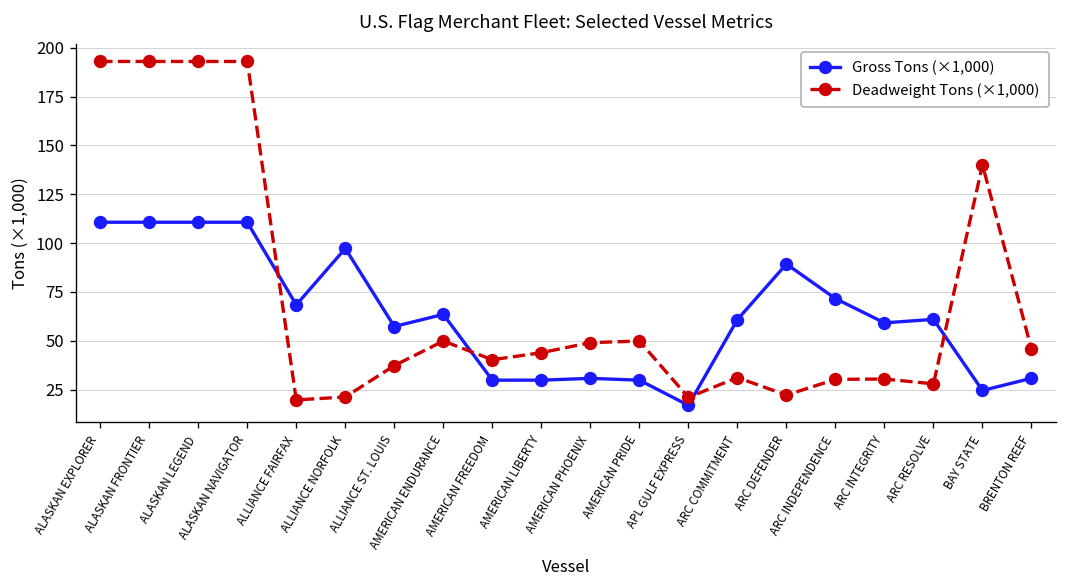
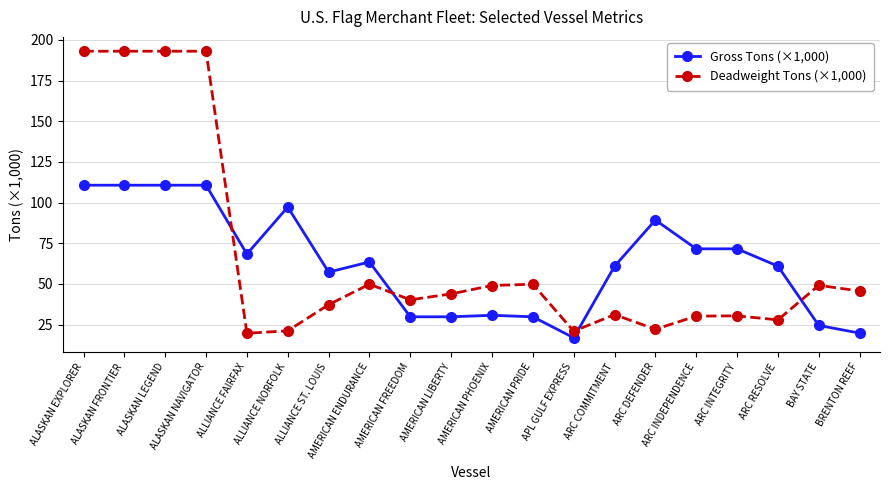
  {
    "Gross Tons (×1,000)": {
      "ALASKAN EXPLORER": 111,
      "ALASKAN FRONTIER": 111,
      "ALASKAN LEGEND": 111,
      "ALASKAN NAVIGATOR": 111,
      "ALLIANCE FAIRFAX": 68,
      "ALLIANCE NORFOLK": 97,
      "ALLIANCE ST. LOUIS": 57,
      "AMERICAN ENDURANCE": 63,
      "AMERICAN FREEDOM": 30,
      "AMERICAN LIBERTY": 30,
      "AMERICAN PHOENIX": 31,
      "AMERICAN PRIDE": 30,
      "APL GULF EXPRESS": 17,
      "ARC COMMITMENT": 61,
      "ARC DEFENDER": 89,
      "ARC INDEPENDENCE": 72,
-     "ARC INTEGRITY": 59,
+     "ARC INTEGRITY": 72,
      "ARC RESOLVE": 61,
      "BAY STATE": 25,
-     "BRENTON REEF": 31
+     "BRENTON REEF": 20
    },
    "Deadweight Tons (×1,000)": {
      "ALASKAN EXPLORER": 193,
      "ALASKAN FRONTIER": 193,
      "ALASKAN LEGEND": 193,
      "ALASKAN NAVIGATOR": 193,
      "ALLIANCE FAIRFAX": 20,
      "ALLIANCE NORFOLK": 21,
      "ALLIANCE ST. LOUIS": 37,
      "AMERICAN ENDURANCE": 50,
      "AMERICAN FREEDOM": 40,
      "AMERICAN LIBERTY": 44,
      "AMERICAN PHOENIX": 49,
      "AMERICAN PRIDE": 50,
      "APL GULF EXPRESS": 21,
      "ARC COMMITMENT": 31,
      "ARC DEFENDER": 22,
      "ARC INDEPENDENCE": 30,
      "ARC INTEGRITY": 30,
      "ARC RESOLVE": 28,
-     "BAY STATE": 140,
+     "BAY STATE": 49,
      "BRENTON REEF": 46
    }
  }
